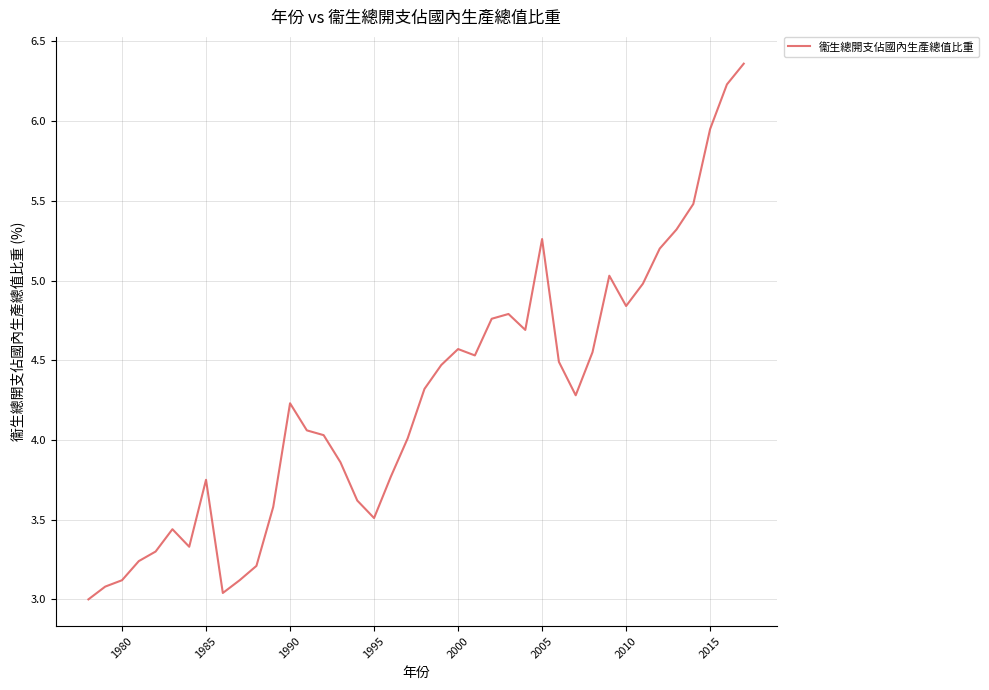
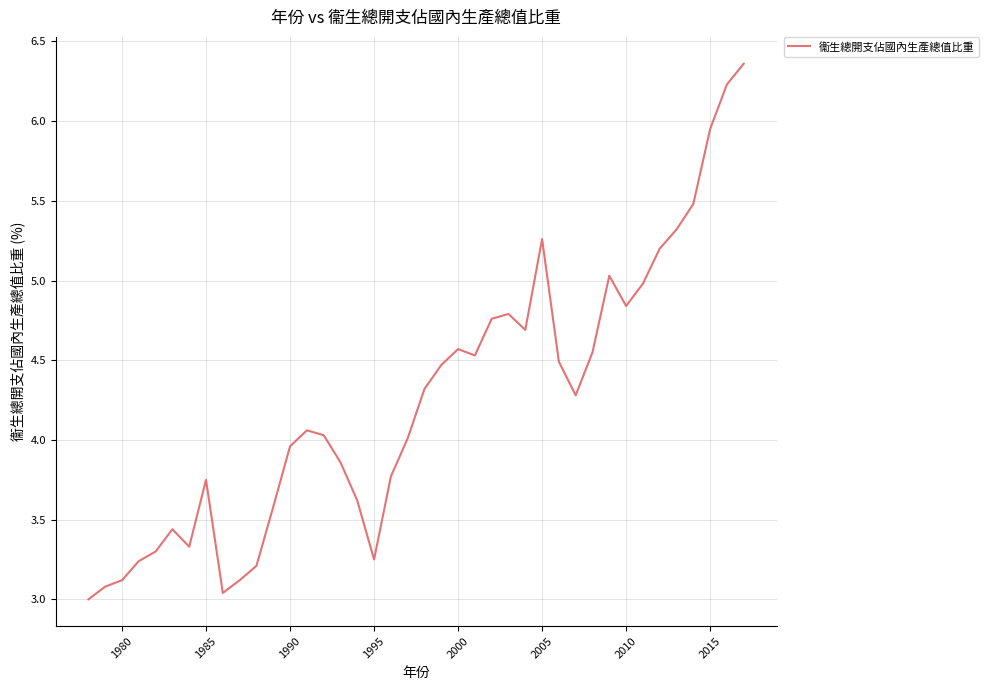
  {
    "1980": 3.12,
    "1985": 3.75,
-   "1990": 4.23,
-   "1995": 3.51,
+   "1990": 3.96,
+   "1995": 3.25,
    "2000": 4.57,
    "2005": 5.26,
    "2010": 4.84,
    "2015": 5.95
  }
